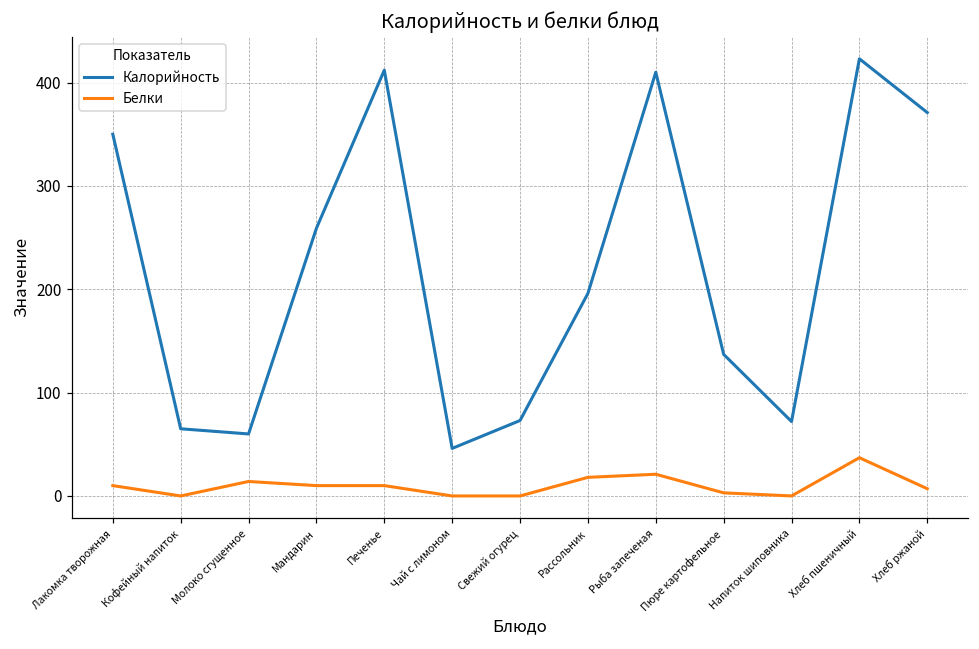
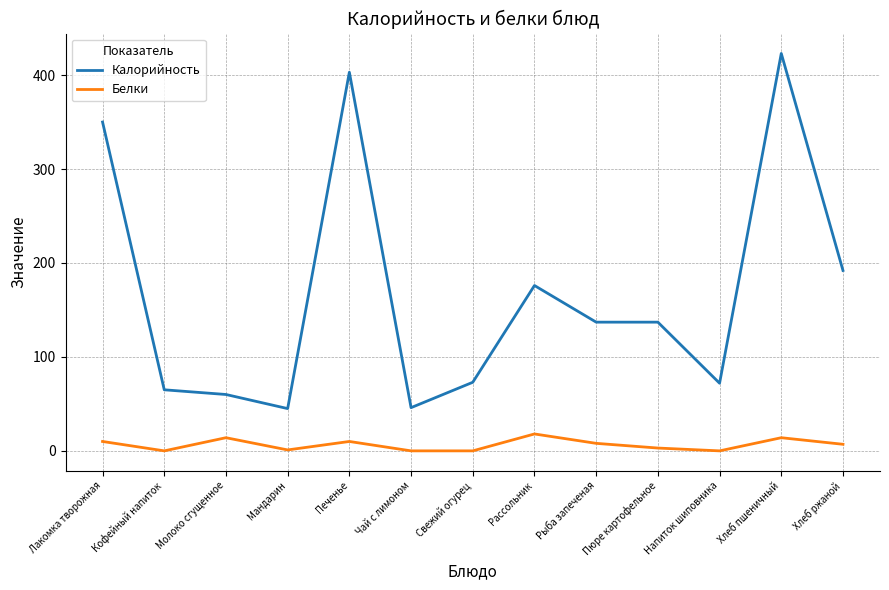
  {
    "Калорийность": {
      "Лакомка творожная": 350,
      "Кофейный напиток": 70,
      "Молоко сгущенное": 60,
-     "Мандарин": 260,
-     "Печенье": 410,
+     "Мандарин": 50,
+     "Печенье": 400,
      "Чай с лимоном": 50,
      "Свежий огурец": 70,
-     "Рассольник": 200,
-     "Рыба запеченая": 410,
+     "Рассольник": 180,
+     "Рыба запеченая": 140,
      "Пюре картофельное": 140,
      "Напиток шиповника": 70,
      "Хлеб пшеничный": 420,
-     "Хлеб ржаной": 370
+     "Хлеб ржаной": 190
    },
    "Белки": {
      "Лакомка творожная": 10,
      "Кофейный напиток": 0,
      "Молоко сгущенное": 10,
-     "Мандарин": 10,
+     "Мандарин": 0,
      "Печенье": 10,
      "Чай с лимоном": 0,
      "Свежий огурец": 0,
      "Рассольник": 20,
-     "Рыба запеченая": 20,
+     "Рыба запеченая": 10,
      "Пюре картофельное": 0,
      "Напиток шиповника": 0,
-     "Хлеб пшеничный": 40,
+     "Хлеб пшеничный": 10,
      "Хлеб ржаной": 10
    }
  }
